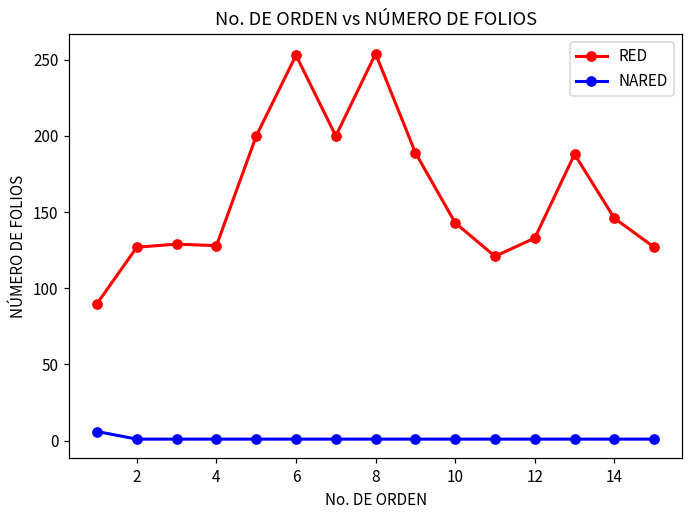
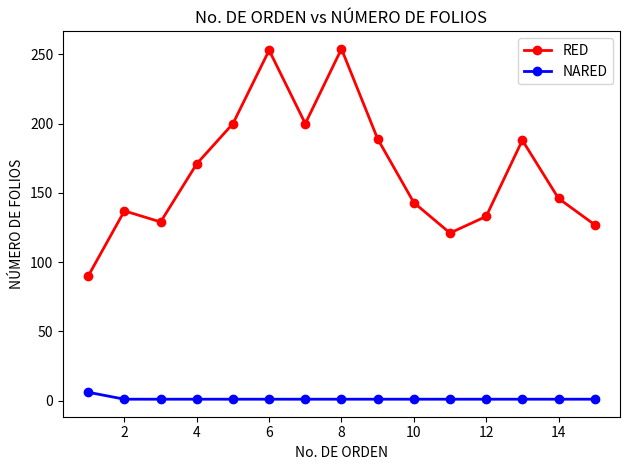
  {
    "RED": {
-     "2": 127,
-     "4": 128,
+     "2": 137,
+     "4": 171,
      "6": 253,
      "8": 254,
      "10": 143,
      "12": 133,
      "14": 146
    },
    "NARED": {
      "2": 1,
      "4": 1,
      "6": 1,
      "8": 1,
      "10": 1,
      "12": 1,
      "14": 1
    }
  }
